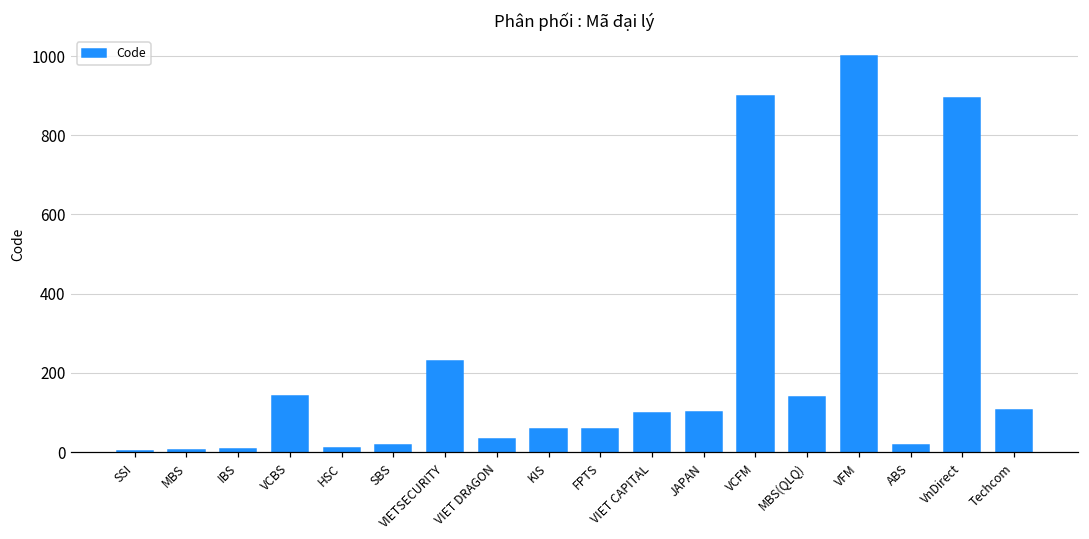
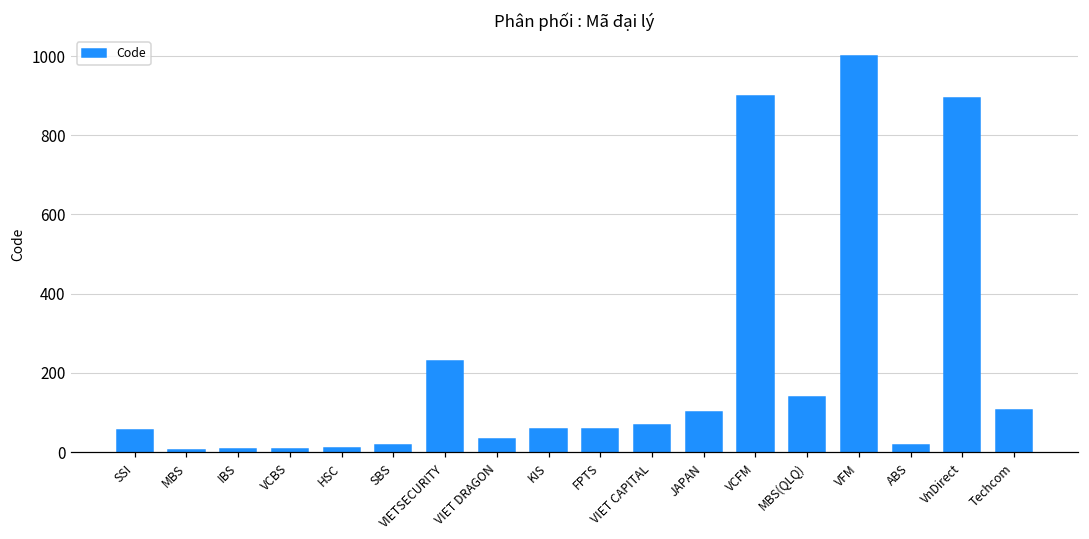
  {
-   "SSI": 0,
+   "SSI": 60,
    "IBS": 10,
-   "VCBS": 140,
+   "VCBS": 10,
    "HSC": 10,
    "SBS": 20,
    "VIETSECURITY": 230,
    "VIET DRAGON": 30,
    "KIS": 60,
    "FPTS": 60,
-   "VIET CAPITAL": 100,
+   "VIET CAPITAL": 70,
    "JAPAN": 100,
    "VCFM": 900,
    "MBS(QLQ)": 140,
    "VFM": 1000,
    "ABS": 20,
    "VnDirect": 900,
    "Techcom": 110
  }
